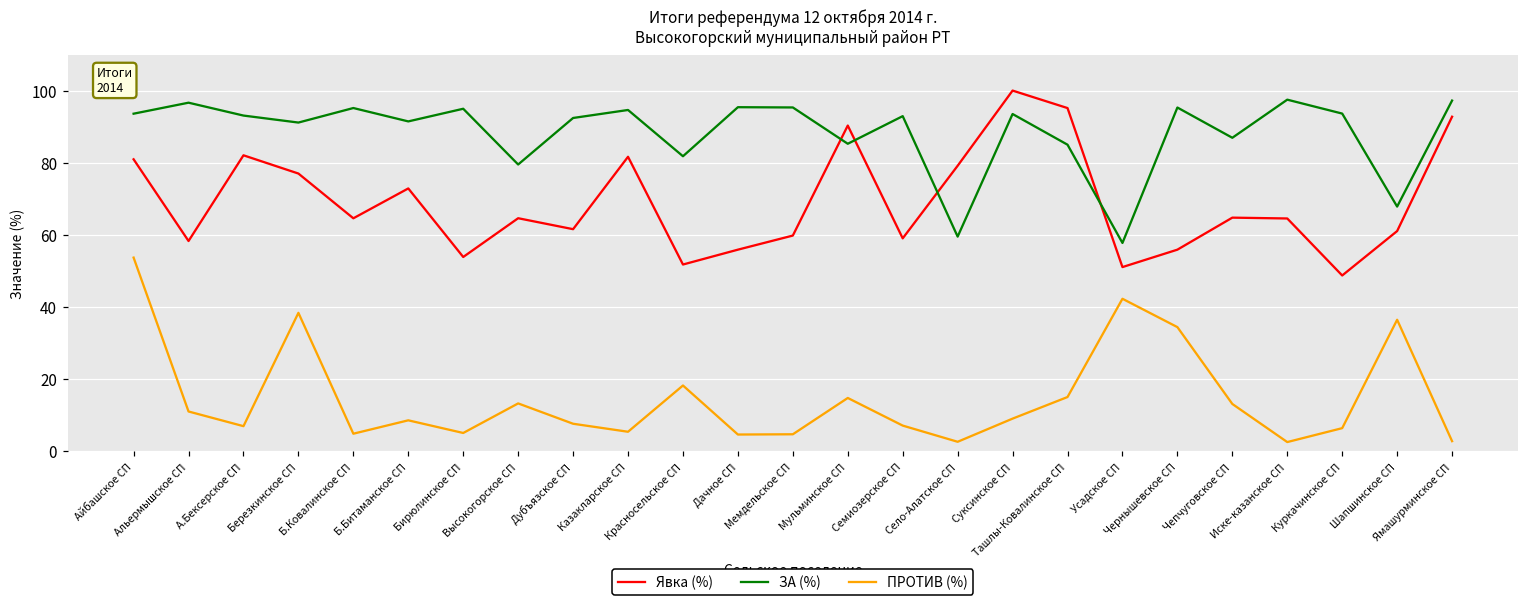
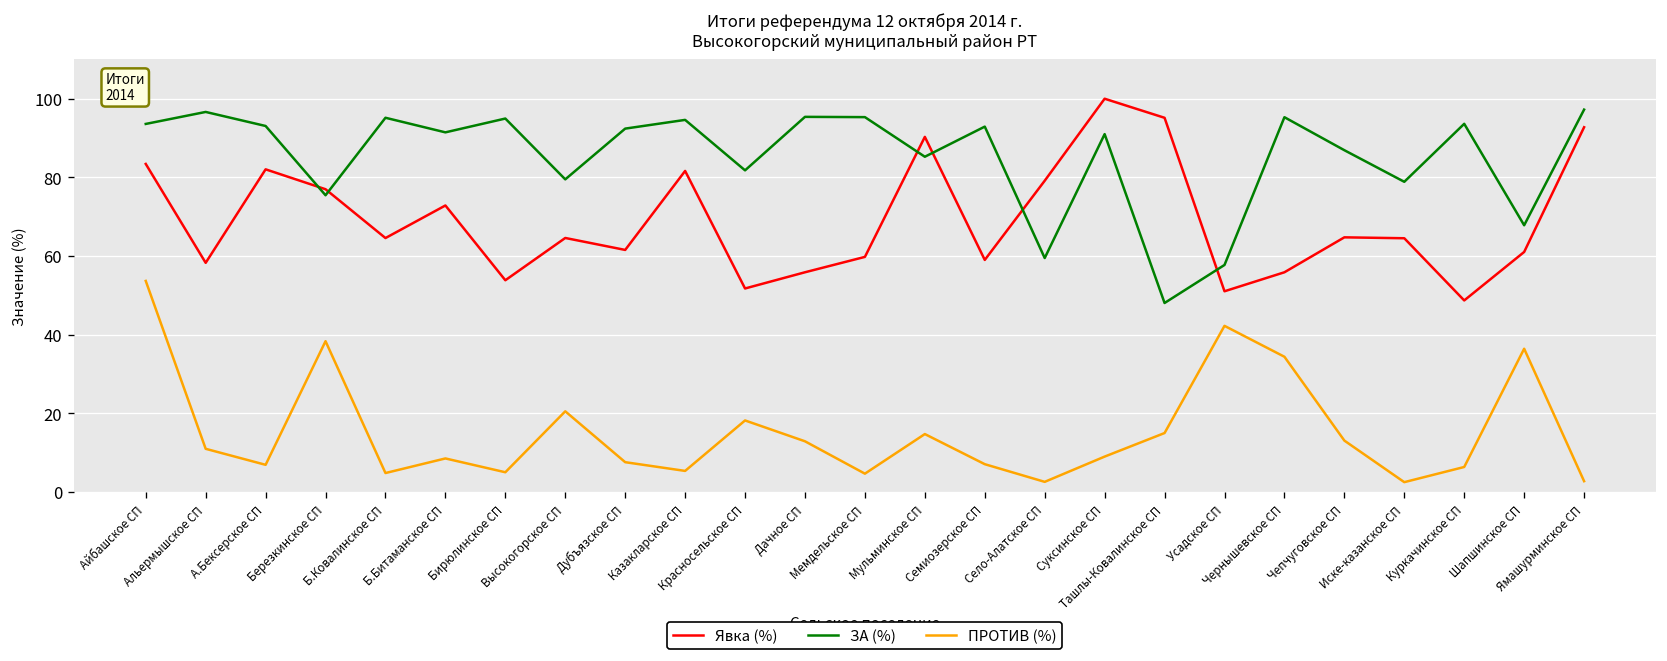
  {
    "Явка (%)": {
-     "Айбашское СП": 81,
+     "Айбашское СП": 83,
      "Альермышское СП": 58,
      "А.Бексерское СП": 82,
      "Березкинское СП": 77,
      "Б.Ковалинское СП": 65,
      "Б.Битаманское СП": 73,
      "Бирюлинское СП": 54,
      "Высокогорское СП": 65,
      "Дубъязское СП": 62,
      "Казакларское СП": 82,
      "Красносельское СП": 52,
      "Дачное СП": 56,
      "Мемдельское СП": 60,
      "Мульминское СП": 90,
      "Семиозерское СП": 59,
      "Село-Алатское СП": 79,
      "Суксинское СП": 100,
      "Ташлы-Ковалинское СП": 95,
      "Усадское СП": 51,
      "Чернышевское СП": 56,
      "Чепчуговское СП": 65,
      "Иске-казанское СП": 65,
      "Куркачинское СП": 49,
      "Шапшинское СП": 61,
      "Ямашурминское СП": 93
    },
    "ЗА (%)": {
      "Альермышское СП": 97,
      "А.Бексерское СП": 93,
-     "Березкинское СП": 91,
+     "Березкинское СП": 75,
      "Б.Ковалинское СП": 95,
      "Б.Битаманское СП": 91,
      "Бирюлинское СП": 95,
      "Высокогорское СП": 80,
      "Дубъязское СП": 92,
      "Казакларское СП": 95,
      "Красносельское СП": 82,
      "Дачное СП": 95,
      "Мемдельское СП": 95,
      "Мульминское СП": 85,
      "Семиозерское СП": 93,
      "Село-Алатское СП": 60,
-     "Суксинское СП": 94,
-     "Ташлы-Ковалинское СП": 85,
+     "Суксинское СП": 91,
+     "Ташлы-Ковалинское СП": 48,
      "Усадское СП": 58,
      "Чернышевское СП": 95,
      "Чепчуговское СП": 87,
-     "Иске-казанское СП": 97,
+     "Иске-казанское СП": 79,
      "Куркачинское СП": 94,
      "Шапшинское СП": 68,
      "Ямашурминское СП": 97
    },
    "ПРОТИВ (%)": {
      "Айбашское СП": 54,
      "Альермышское СП": 11,
      "А.Бексерское СП": 7,
      "Березкинское СП": 38,
      "Б.Ковалинское СП": 5,
      "Б.Битаманское СП": 9,
      "Бирюлинское СП": 5,
-     "Высокогорское СП": 13,
+     "Высокогорское СП": 21,
      "Дубъязское СП": 8,
      "Казакларское СП": 5,
      "Красносельское СП": 18,
-     "Дачное СП": 5,
+     "Дачное СП": 13,
      "Мемдельское СП": 5,
      "Мульминское СП": 15,
      "Семиозерское СП": 7,
      "Село-Алатское СП": 3,
      "Суксинское СП": 9,
      "Ташлы-Ковалинское СП": 15,
      "Усадское СП": 42,
      "Чернышевское СП": 34,
      "Чепчуговское СП": 13,
      "Иске-казанское СП": 3,
      "Куркачинское СП": 6,
      "Шапшинское СП": 36,
      "Ямашурминское СП": 3
    }
  }
